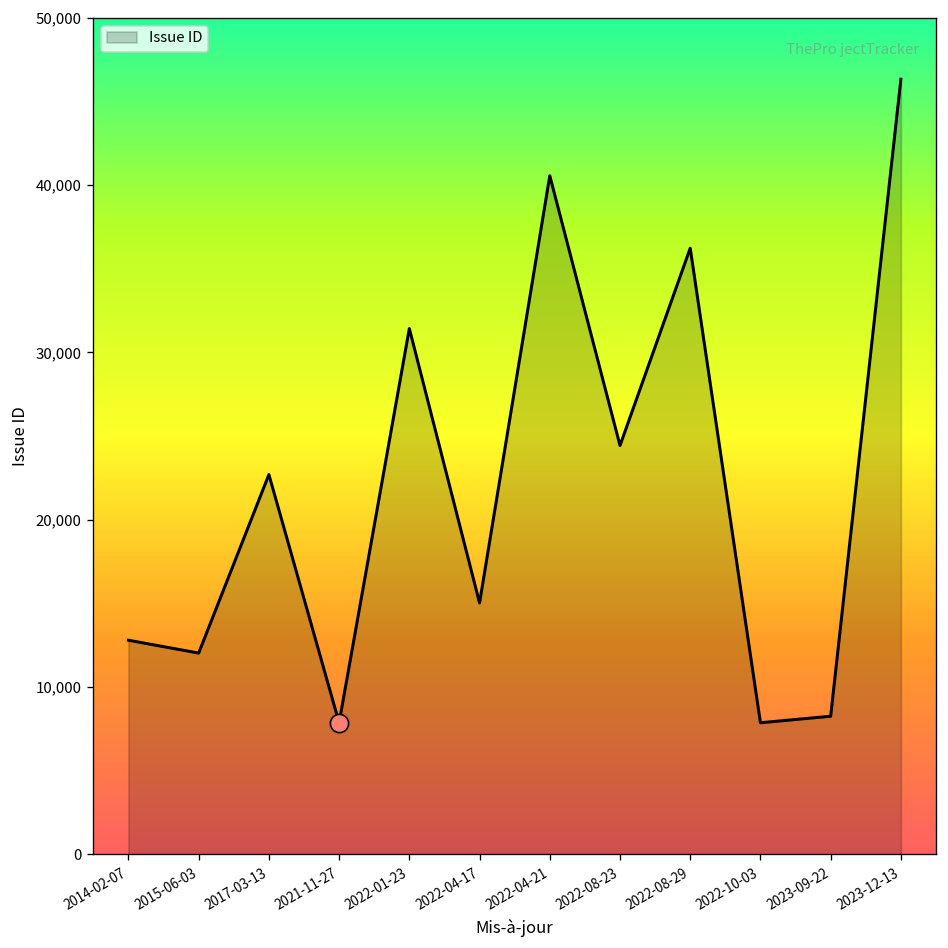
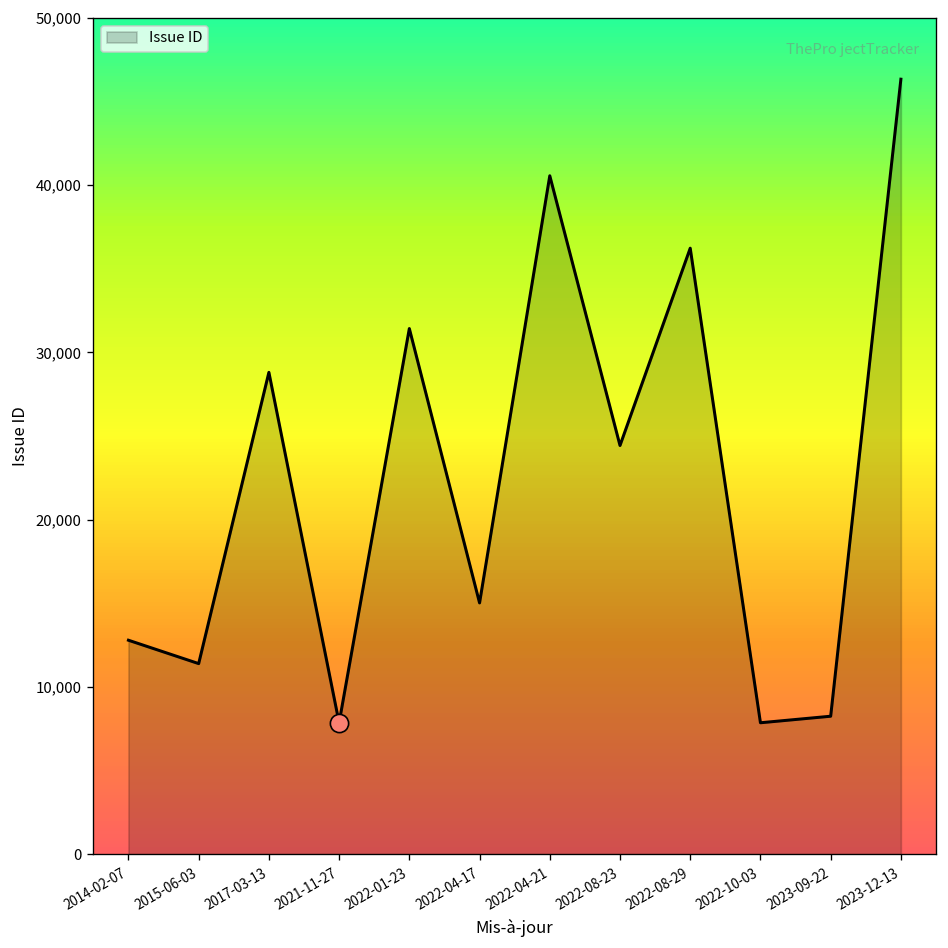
  {
    "Issue ID": {
      "2014-02-07": "12,800",
-     "2015-06-03": "12,000",
-     "2017-03-13": "22,700",
+     "2015-06-03": "11,400",
+     "2017-03-13": "28,800",
      "2022-01-23": "31,400",
      "2022-04-17": "15,000",
      "2022-04-21": "40,600",
      "2022-08-23": "24,400",
      "2022-08-29": "36,200",
      "2022-10-03": "7,900",
      "2023-09-22": "8,300",
      "2023-12-13": "46,300"
    }
  }
